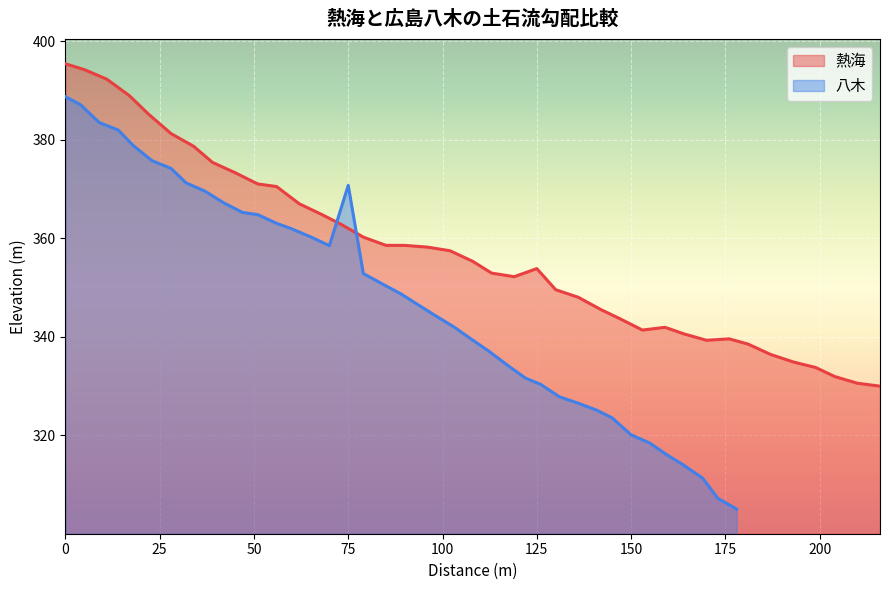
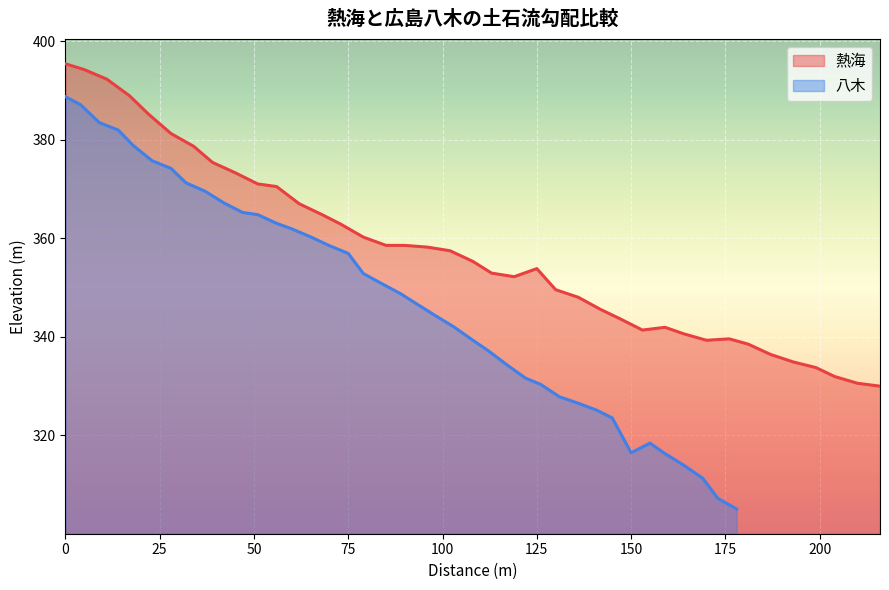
  {
    "熱海": {
      "0": 395,
      "125": 354
    },
    "八木": {
      "0": 389,
-     "75": 371,
-     "150": 320
+     "75": 357,
+     "150": 316
    }
  }
